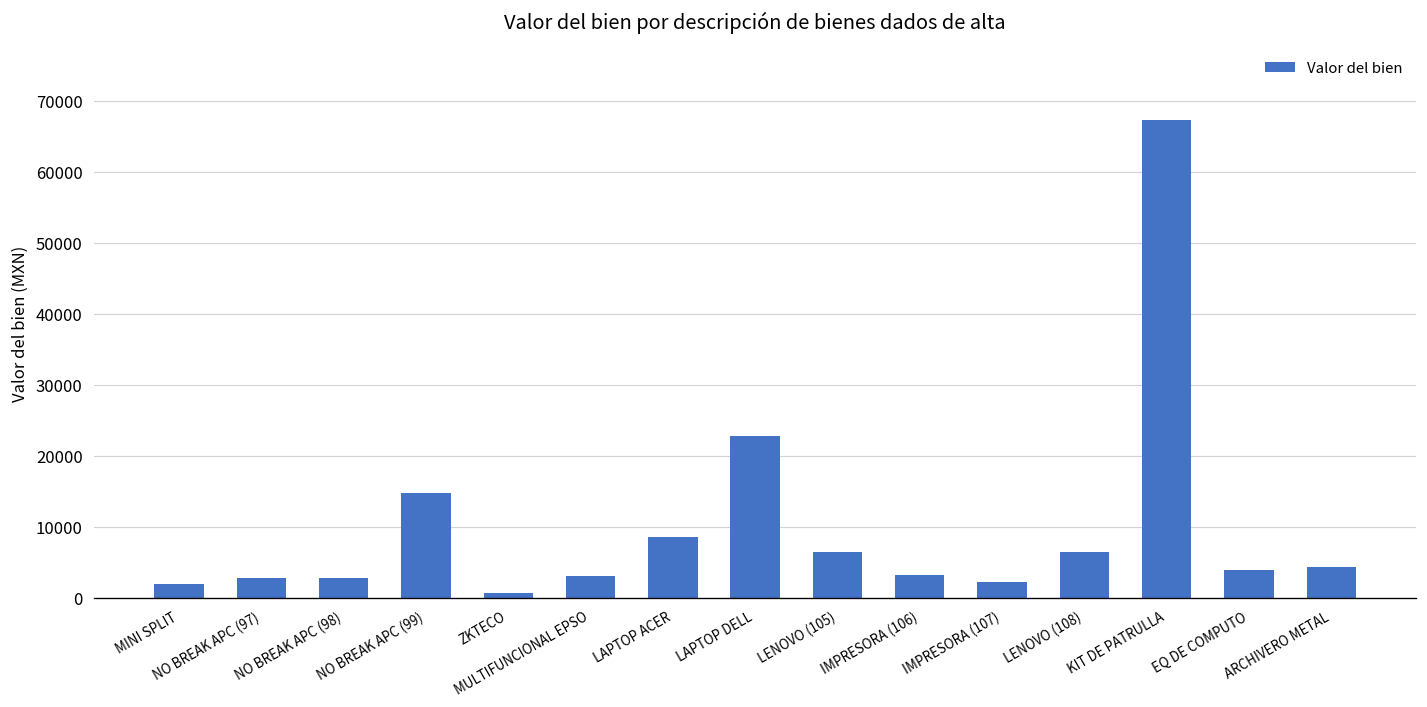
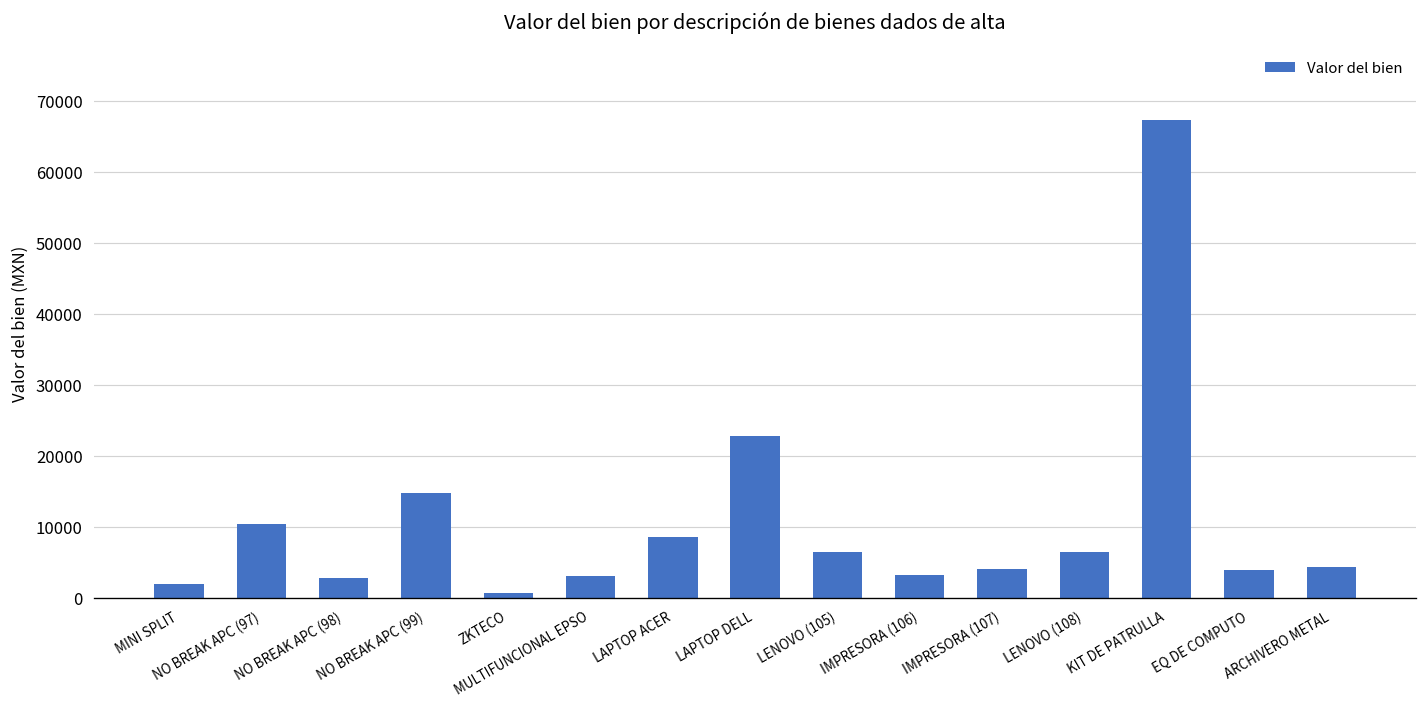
  {
    "MINI SPLIT": 2000,
-   "NO BREAK APC (97)": 3000,
+   "NO BREAK APC (97)": 10000,
    "NO BREAK APC (98)": 3000,
    "NO BREAK APC (99)": 15000,
    "ZKTECO": 1000,
    "MULTIFUNCIONAL EPSO": 3000,
    "LAPTOP ACER": 9000,
    "LAPTOP DELL": 23000,
    "LENOVO (105)": 6000,
    "IMPRESORA (106)": 3000,
-   "IMPRESORA (107)": 2000,
+   "IMPRESORA (107)": 4000,
    "LENOVO (108)": 6000,
    "KIT DE PATRULLA": 67000,
    "EQ DE COMPUTO": 4000,
    "ARCHIVERO METAL": 4000
  }
